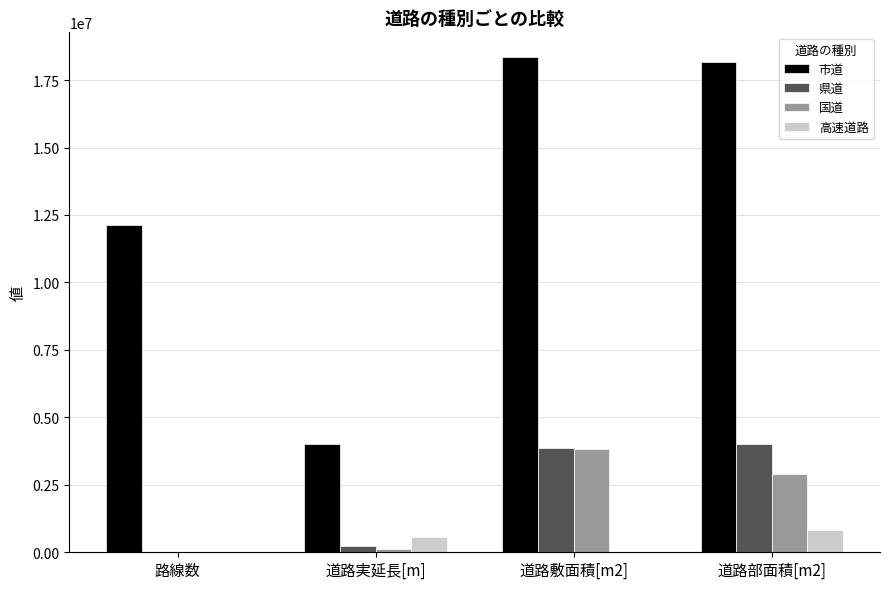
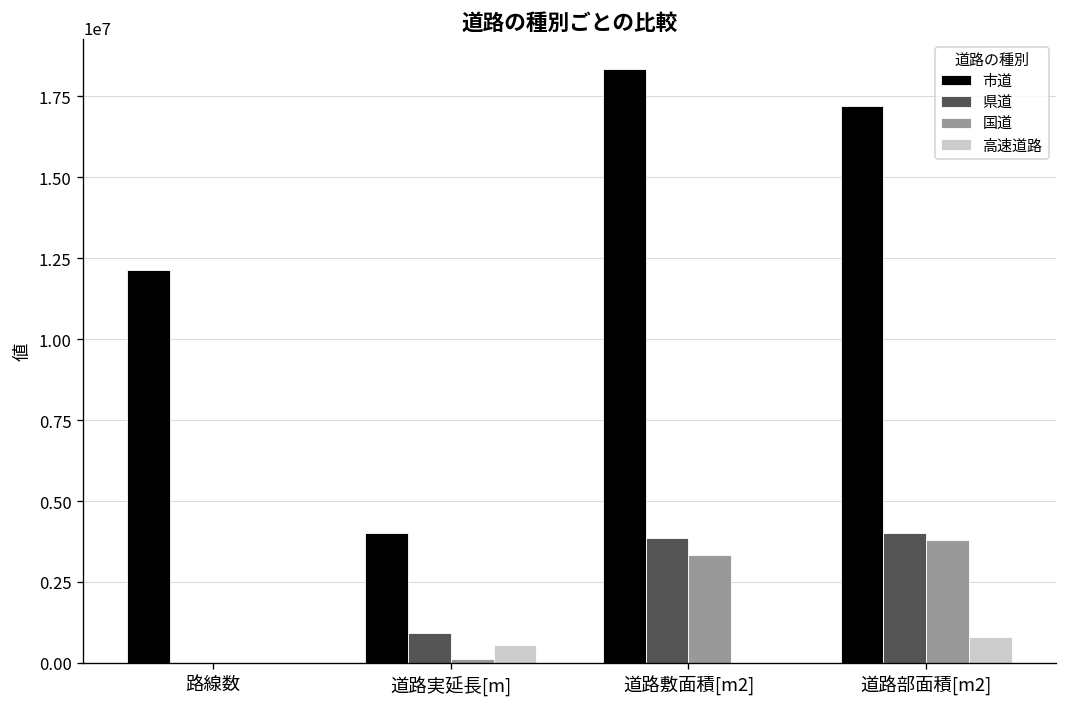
  {
    "市道": {
      "路線数": 12100000,
      "道路実延長[m]": 4000000,
      "道路敷面積[m2]": 18400000,
-     "道路部面積[m2]": 18200000
+     "道路部面積[m2]": 17200000
    },
    "県道": {
-     "道路実延長[m]": 200000,
+     "道路実延長[m]": 900000,
      "道路敷面積[m2]": 3900000,
      "道路部面積[m2]": 4000000
    },
    "国道": {
      "道路実延長[m]": 100000,
-     "道路敷面積[m2]": 3800000,
-     "道路部面積[m2]": 2900000
+     "道路敷面積[m2]": 3300000,
+     "道路部面積[m2]": 3800000
    },
    "高速道路": {
      "道路実延長[m]": 600000,
      "道路敷面積[m2]": 0,
      "道路部面積[m2]": 800000
    }
  }
